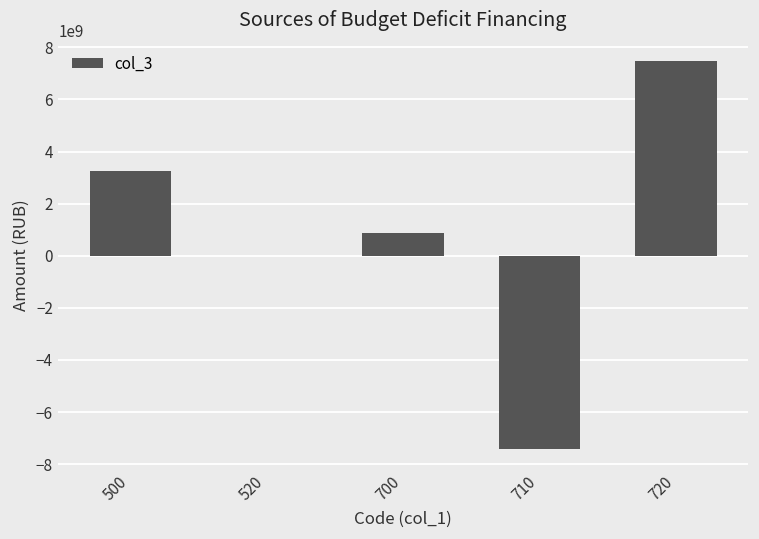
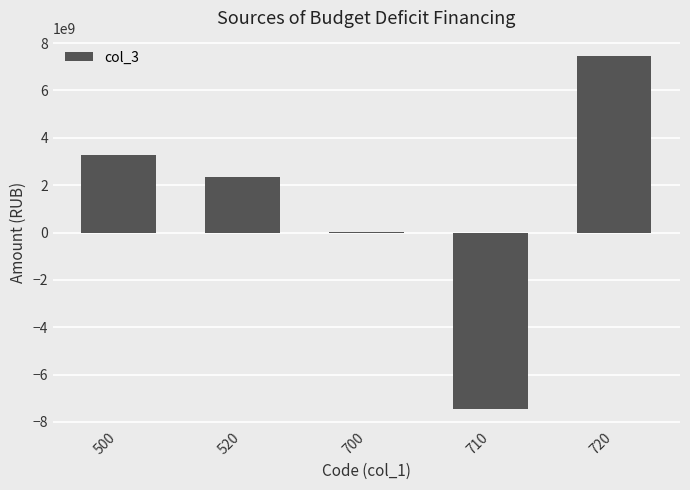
  {
    "500": 3300000000,
-   "520": 0,
-   "700": 900000000,
+   "520": 2300000000,
+   "700": 0,
    "710": -7400000000,
    "720": 7500000000
  }
